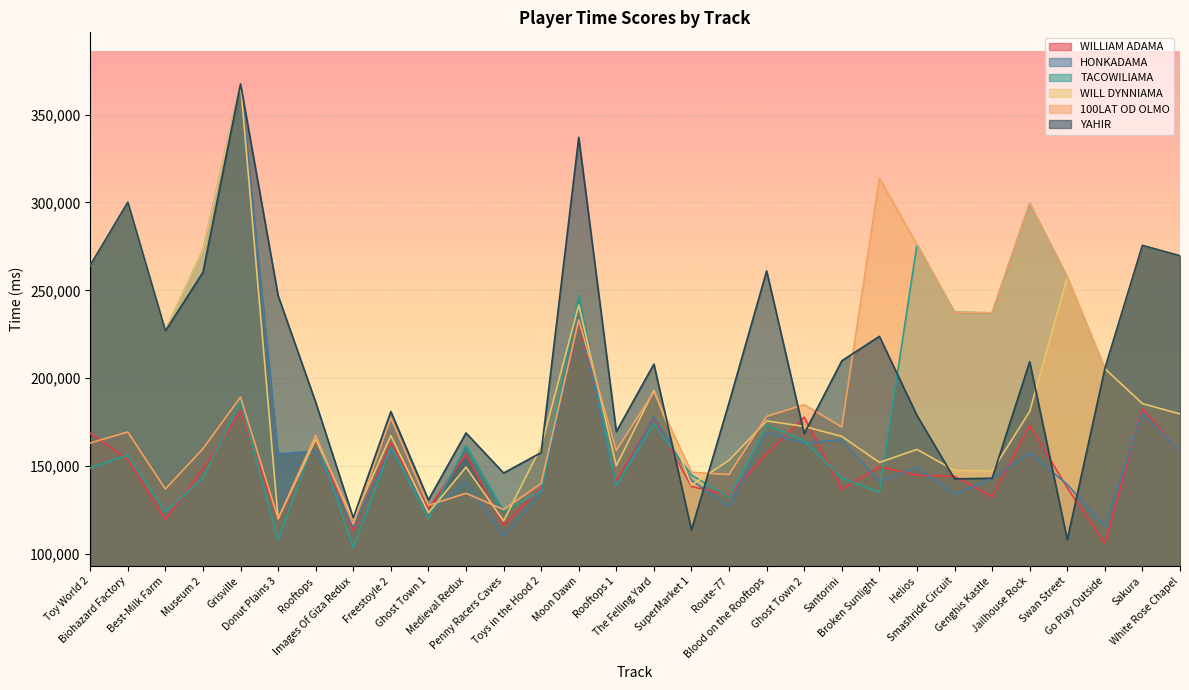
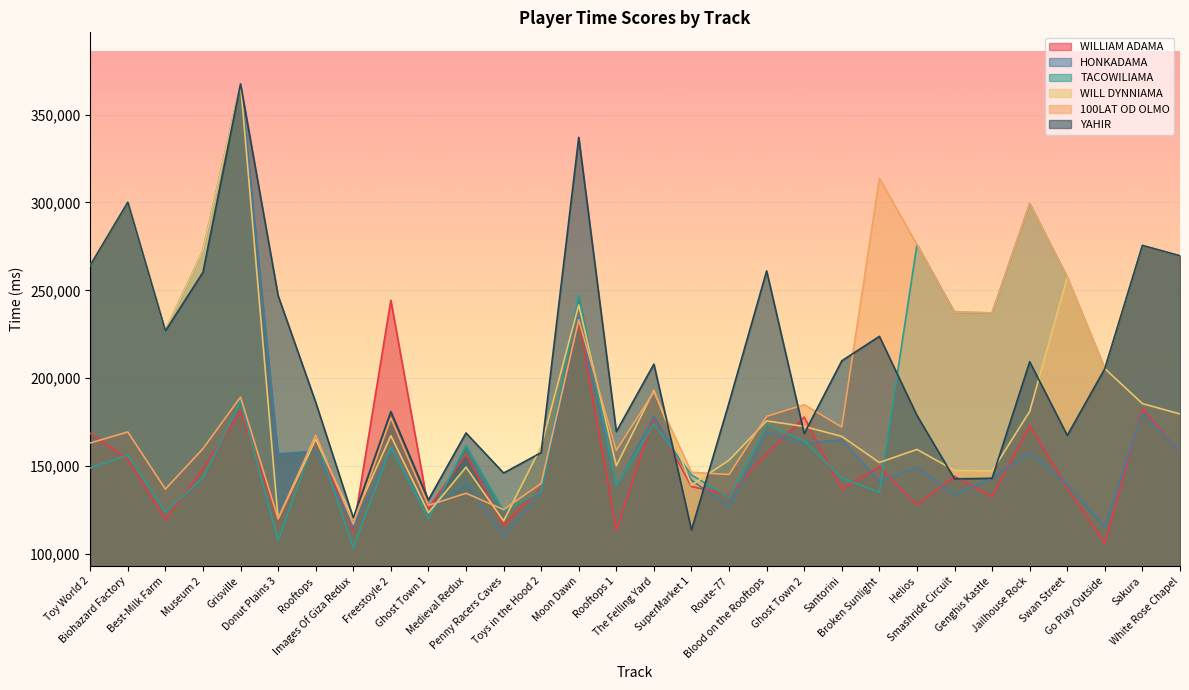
  {
    "WILLIAM ADAMA": {
      "Toy World 2": "169,000",
      "Biohazard Factory": "154,000",
      "Best-Milk Farm": "120,000",
      "Museum 2": "148,000",
      "Grisville": "181,000",
      "Images Of Giza Redux": "113,000",
-     "Freestoyle 2": "163,000",
+     "Freestoyle 2": "244,000",
      "Ghost Town 1": "126,000",
      "Medieval Redux": "157,000",
      "Penny Racers Caves": "116,000",
      "Toys in the Hood 2": "138,000",
-     "Rooftops 1": "142,000",
+     "Rooftops 1": "113,000",
      "Blood on the Rooftops": "157,000",
      "Ghost Town 2": "178,000",
      "Santorini": "137,000",
      "Broken Sunlight": "150,000",
-     "Helios": "145,000",
+     "Helios": "128,000",
      "Smashride Circuit": "144,000",
      "Genghis Kastle": "133,000",
      "Jailhouse Rock": "173,000",
      "Swan Street": "138,000",
      "Go Play Outside": "106,000",
      "Sakura": "183,000"
    },
    "YAHIR": {
      "Museum 2": "260,000",
      "Donut Plains 3": "247,000",
      "Rooftops": "186,000",
      "Freestoyle 2": "181,000",
      "Ghost Town 1": "131,000",
      "Medieval Redux": "169,000",
      "Penny Racers Caves": "146,000",
      "Toys in the Hood 2": "158,000",
      "Moon Dawn": "337,000",
      "Rooftops 1": "170,000",
      "The Felling Yard": "208,000",
      "SuperMarket 1": "114,000",
      "Route-77": "186,000",
      "Blood on the Rooftops": "261,000",
      "Ghost Town 2": "168,000",
      "Santorini": "210,000",
      "Broken Sunlight": "224,000",
      "Helios": "179,000",
      "Smashride Circuit": "143,000",
      "Jailhouse Rock": "209,000",
-     "Swan Street": "108,000"
+     "Swan Street": "167,000"
    }
  }
